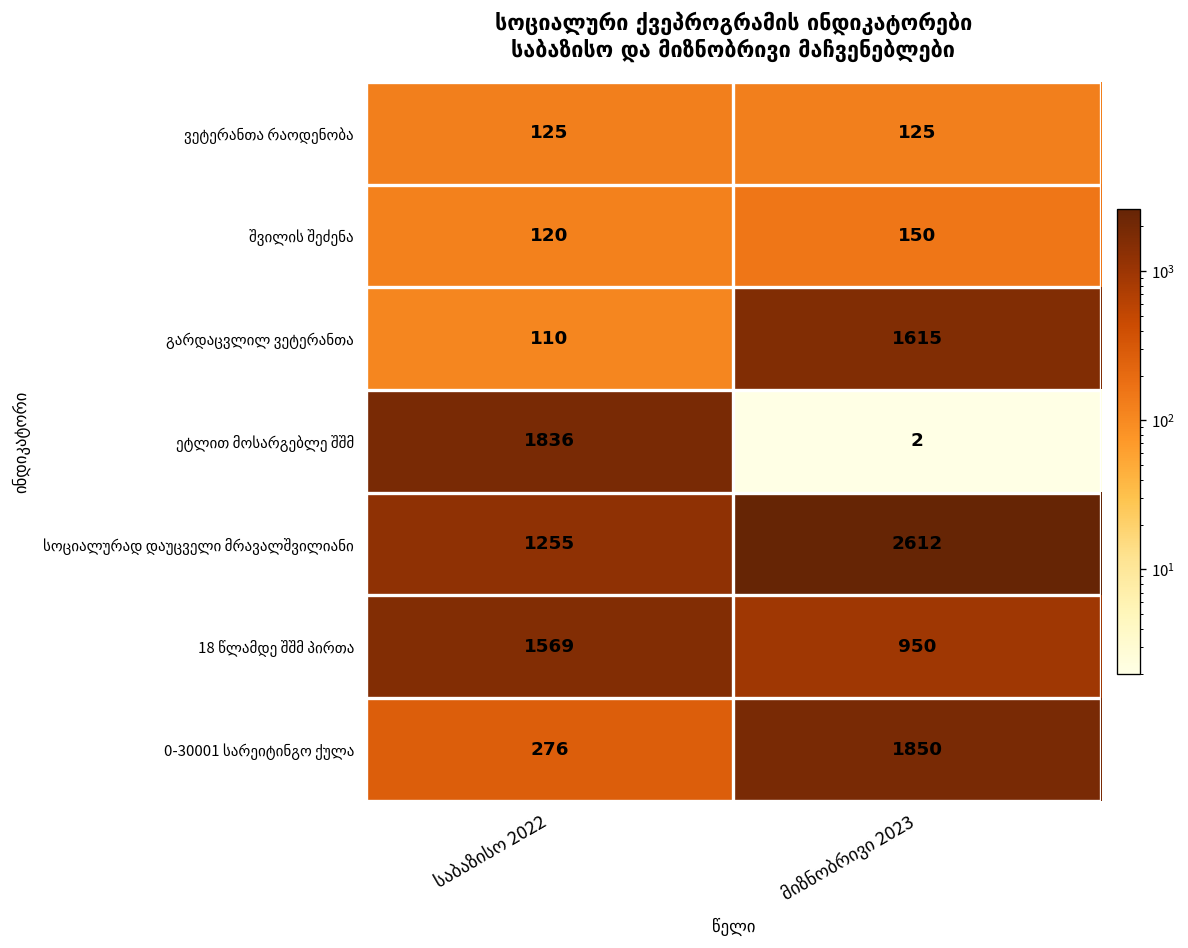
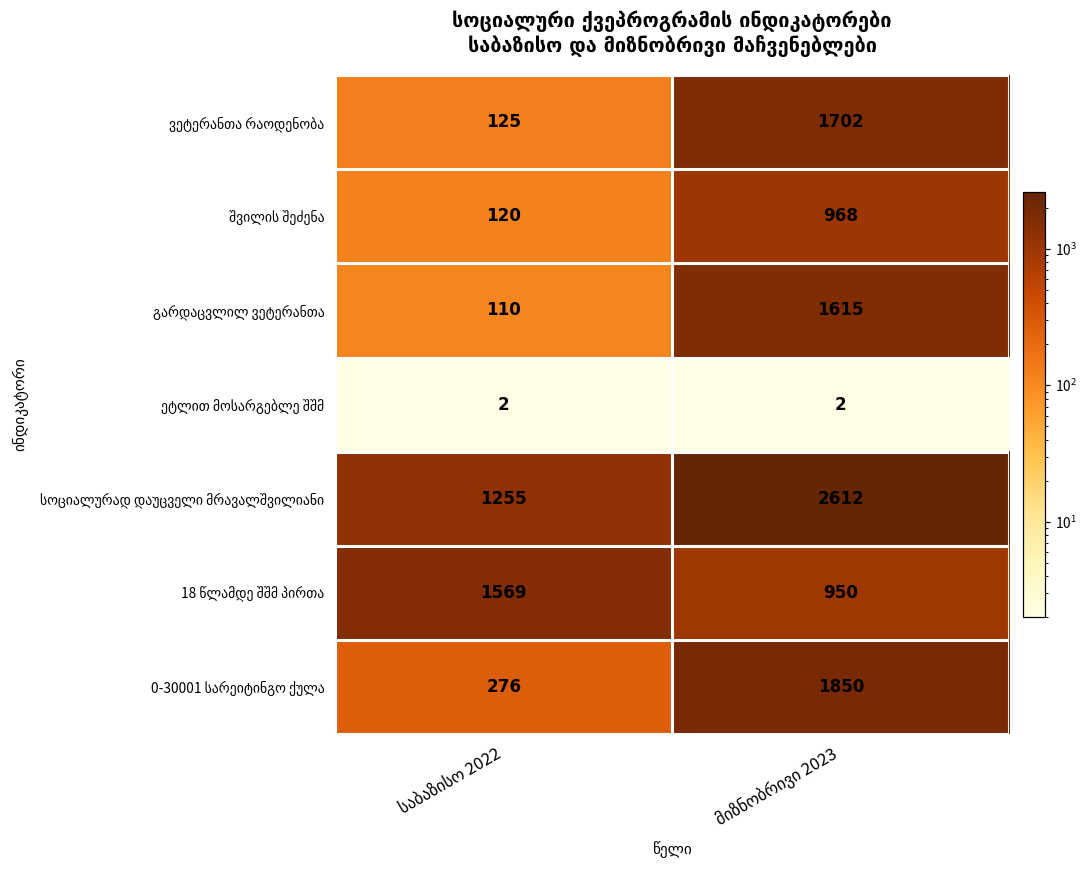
  {
    "ვეტერანთა რაოდენობა": {
      "საბაზისო 2022": 125,
-     "მიზნობრივი 2023": 125
+     "მიზნობრივი 2023": 1702
    },
    "შვილის შეძენა": {
      "საბაზისო 2022": 120,
-     "მიზნობრივი 2023": 150
+     "მიზნობრივი 2023": 968
    },
    "გარდაცვლილ ვეტერანთა": {
      "საბაზისო 2022": 110,
      "მიზნობრივი 2023": 1615
    },
    "ეტლით მოსარგებლე შშმ": {
-     "საბაზისო 2022": 1836,
+     "საბაზისო 2022": 2,
      "მიზნობრივი 2023": 2
    },
    "სოციალურად დაუცველი მრავალშვილიანი": {
      "საბაზისო 2022": 1255,
      "მიზნობრივი 2023": 2612
    },
    "18 წლამდე შშმ პირთა": {
      "საბაზისო 2022": 1569,
      "მიზნობრივი 2023": 950
    },
    "0-30001 სარეიტინგო ქულა": {
      "საბაზისო 2022": 276,
      "მიზნობრივი 2023": 1850
    }
  }
